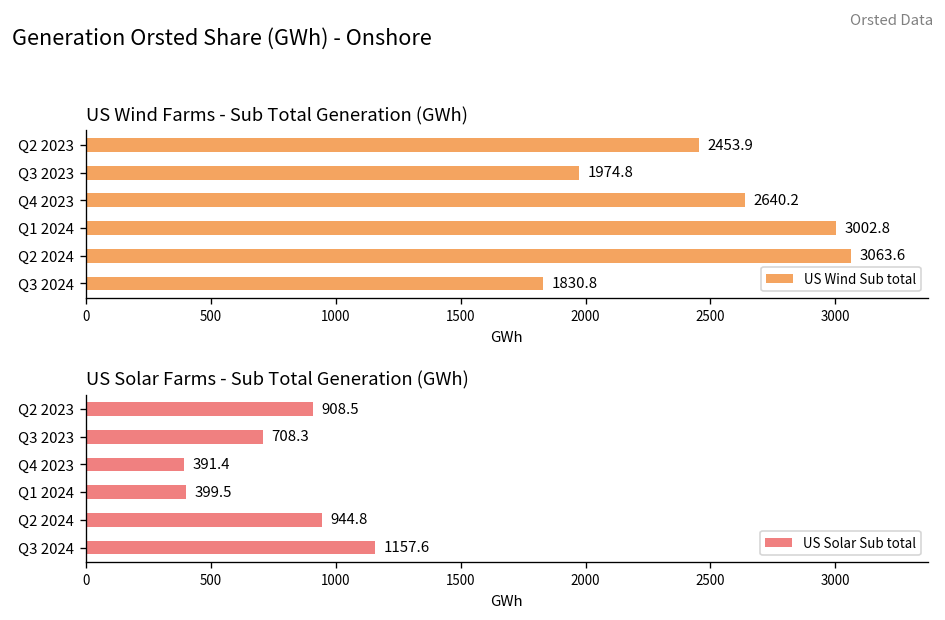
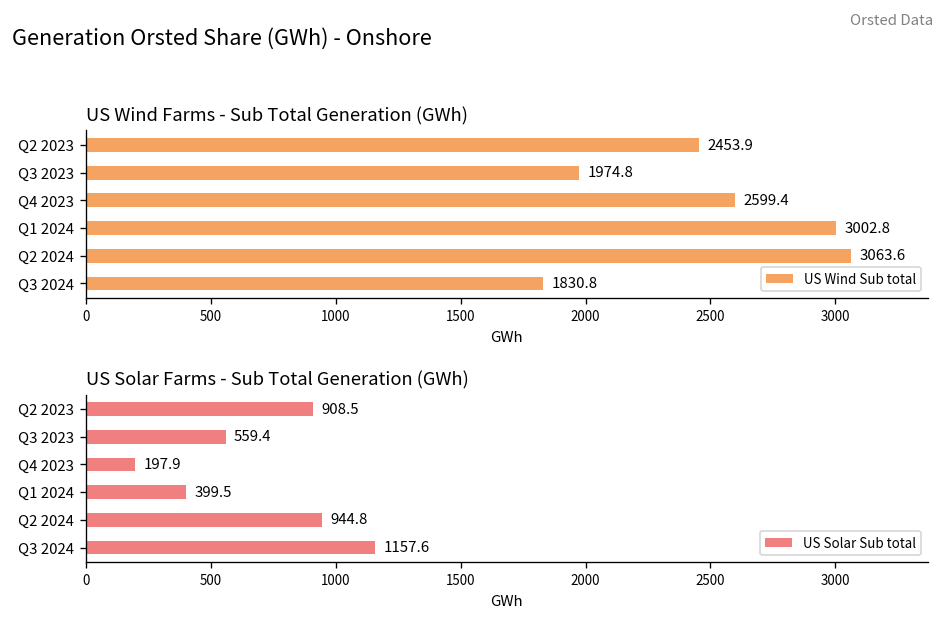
  {
    "US Wind Farms - Sub Total Generation (GWh)": {
      "Q2 2023": 2453.9,
      "Q3 2023": 1974.8,
-     "Q4 2023": 2640.2,
+     "Q4 2023": 2599.4,
      "Q1 2024": 3002.8,
      "Q2 2024": 3063.6,
      "Q3 2024": 1830.8
    },
    "US Solar Farms - Sub Total Generation (GWh)": {
      "Q2 2023": 908.5,
-     "Q3 2023": 708.3,
-     "Q4 2023": 391.4,
+     "Q3 2023": 559.4,
+     "Q4 2023": 197.9,
      "Q1 2024": 399.5,
      "Q2 2024": 944.8,
      "Q3 2024": 1157.6
    }
  }
